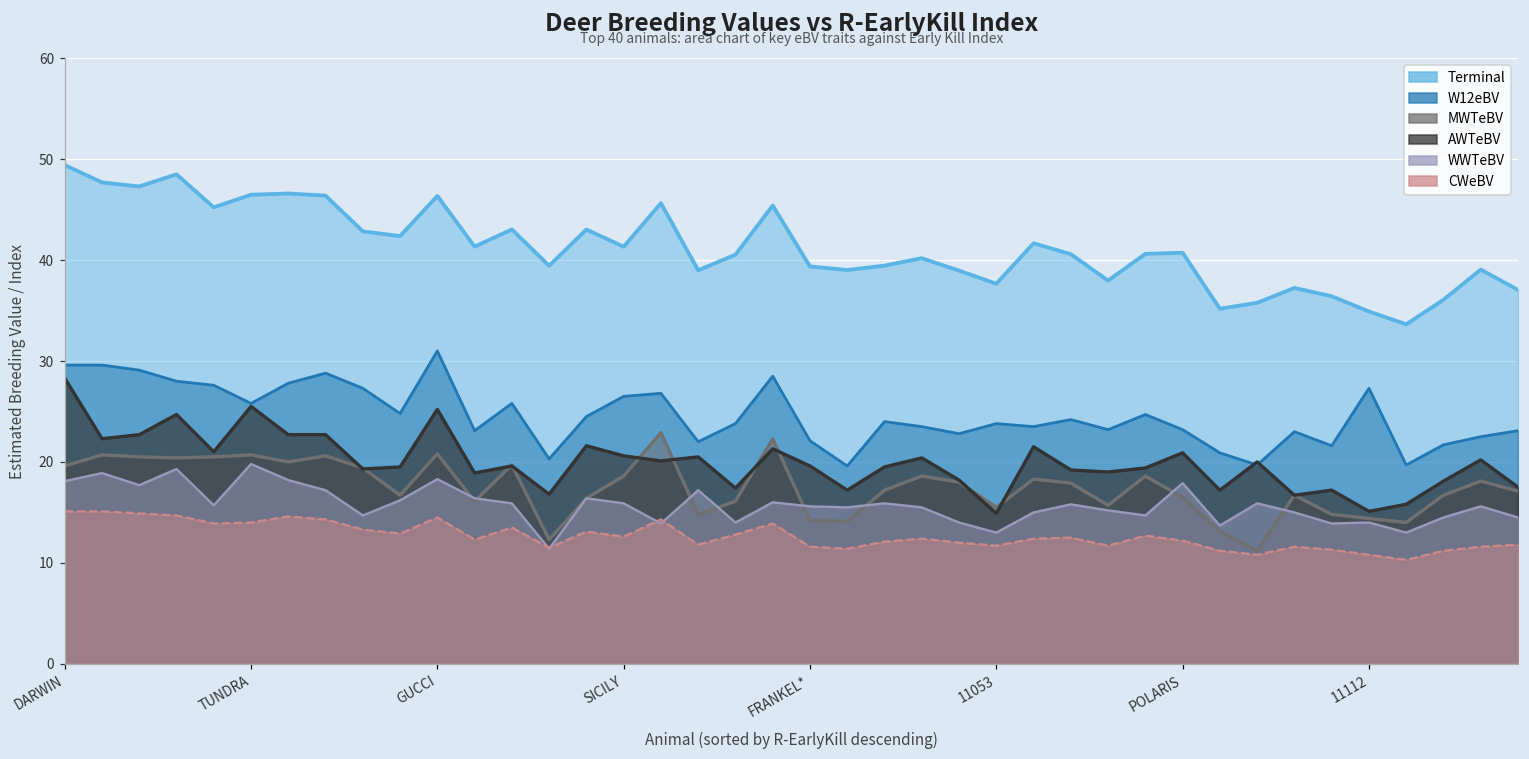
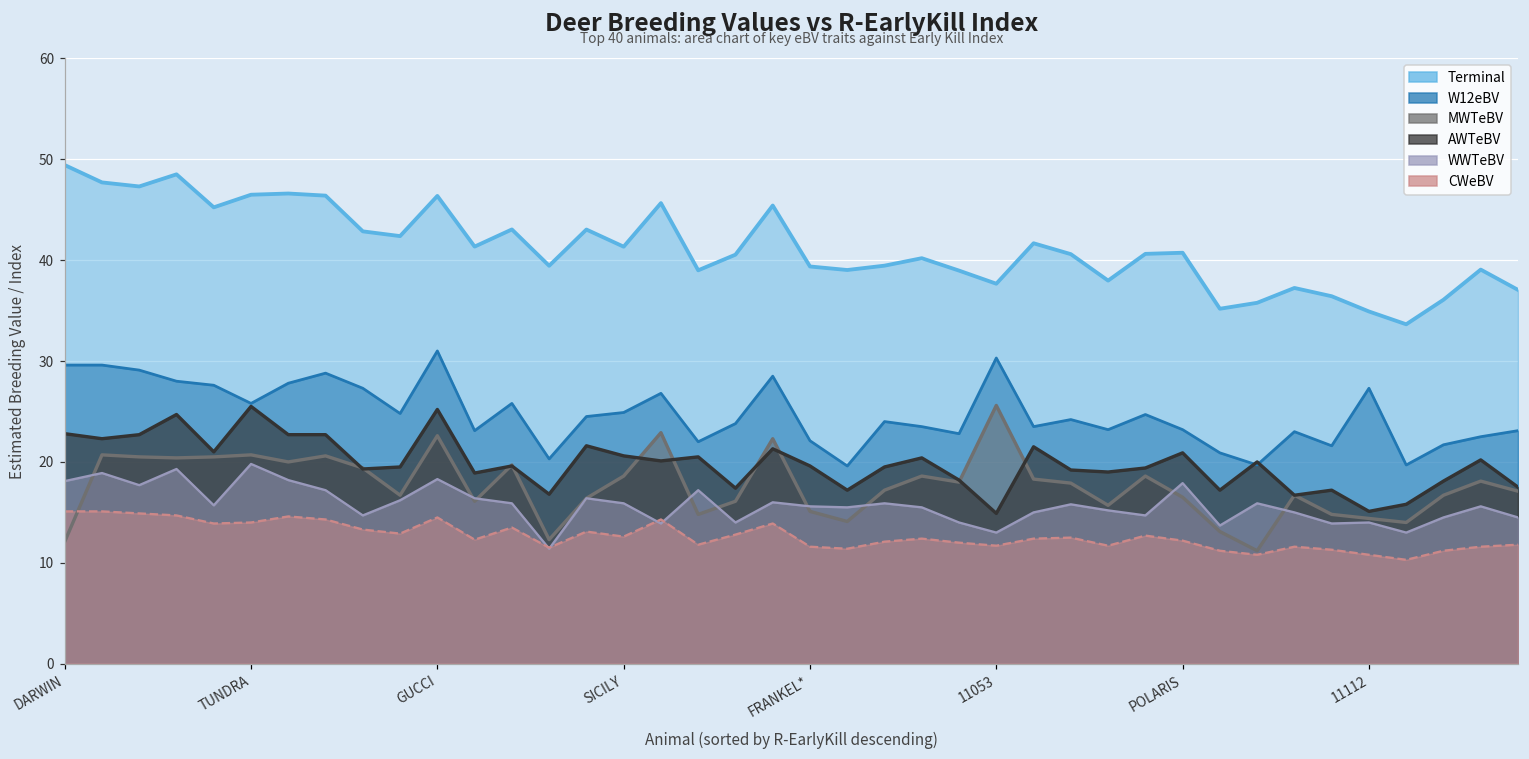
  {
    "W12eBV": {
      "DARWIN": 30,
      "TUNDRA": 26,
      "GUCCI": 31,
-     "SICILY": 27,
+     "SICILY": 25,
      "FRANKEL*": 22,
-     "11053": 24,
+     "11053": 30,
      "POLARIS": 23,
      "11112": 27
    },
    "MWTeBV": {
-     "DARWIN": 20,
+     "DARWIN": 12,
      "TUNDRA": 21,
-     "GUCCI": 21,
+     "GUCCI": 23,
      "SICILY": 19,
-     "FRANKEL*": 14,
-     "11053": 16,
+     "FRANKEL*": 15,
+     "11053": 26,
      "POLARIS": 17,
      "11112": 14
    },
    "AWTeBV": {
-     "DARWIN": 28,
+     "DARWIN": 23,
      "TUNDRA": 26,
      "GUCCI": 25,
      "SICILY": 21,
      "FRANKEL*": 20,
      "11053": 15,
      "POLARIS": 21,
      "11112": 15
    }
  }
